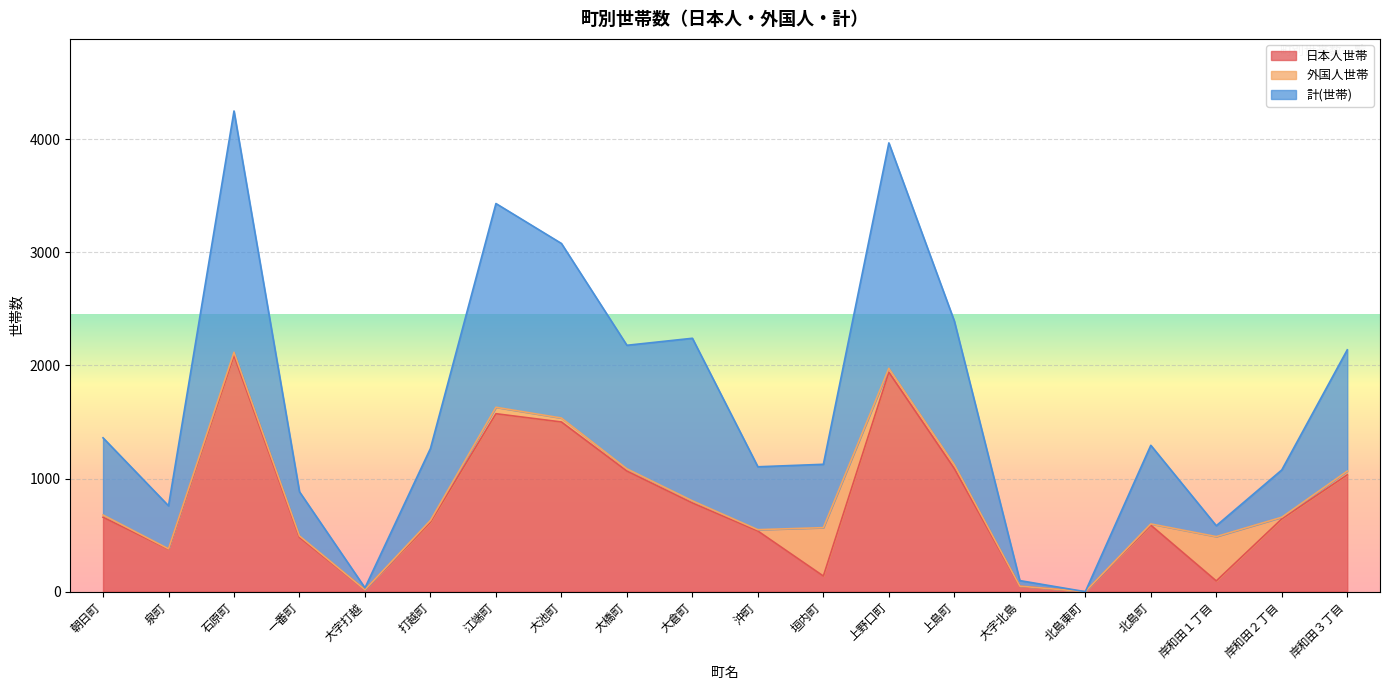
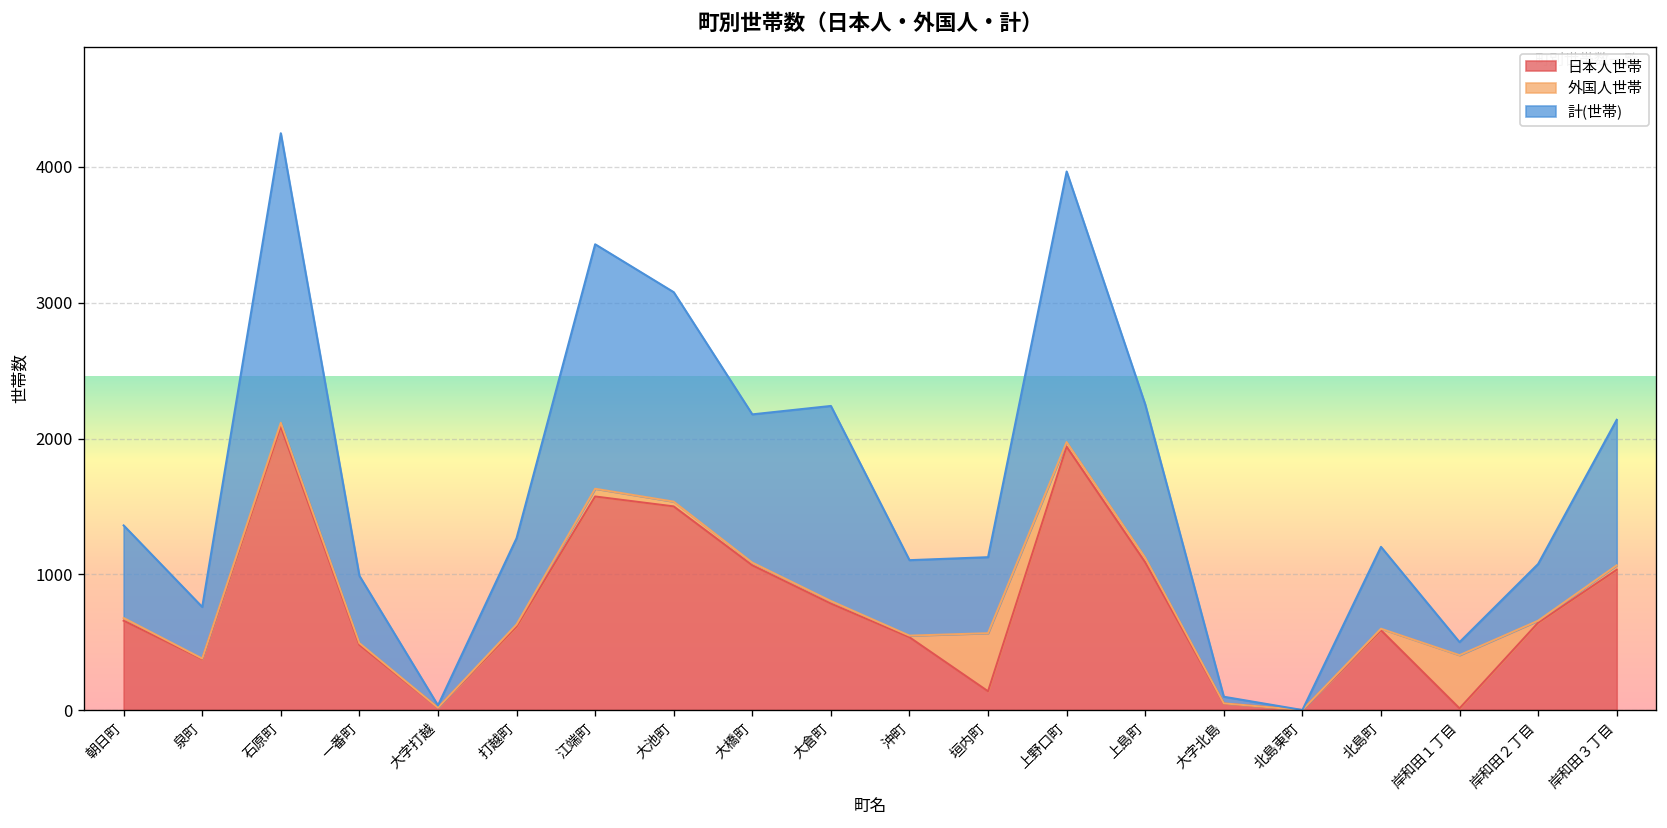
  {
    "日本人世帯": {
      "石原町": 2090,
      "江端町": 1570,
      "大池町": 1500,
      "垣内町": 140,
      "上野口町": 1940,
      "上島町": 1090,
-     "岸和田１丁目": 100,
+     "岸和田１丁目": 10,
      "岸和田３丁目": 1030
    },
    "外国人世帯": {
      "石原町": 30,
      "江端町": 60,
      "大池町": 40,
      "垣内町": 430,
      "上野口町": 30,
      "上島町": 30,
      "岸和田１丁目": 390,
      "岸和田３丁目": 30
    },
    "計(世帯)": {
      "朝日町": 680,
      "泉町": 380,
      "石原町": 2130,
-     "一番町": 390,
+     "一番町": 500,
      "打越町": 640,
      "江端町": 1800,
      "大池町": 1540,
      "大橋町": 1090,
      "大倉町": 1440,
      "沖町": 560,
      "垣内町": 560,
      "上野口町": 1990,
-     "上島町": 1270,
+     "上島町": 1130,
      "大字北島": 50,
-     "北島町": 700,
+     "北島町": 600,
      "岸和田１丁目": 100,
      "岸和田２丁目": 420,
      "岸和田３丁目": 1070
    }
  }
